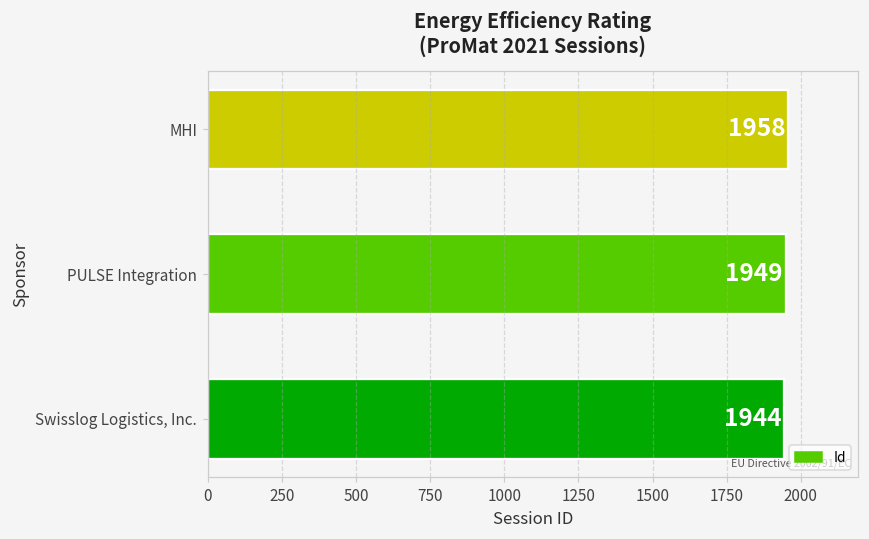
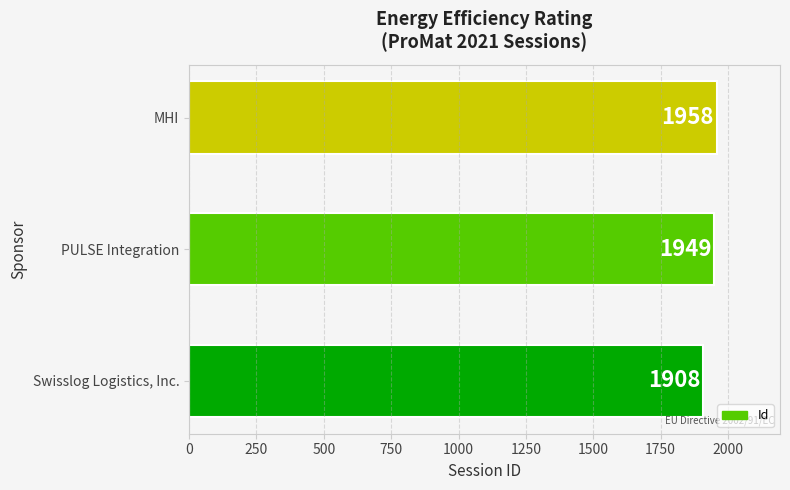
  {
    "MHI": 1958,
    "PULSE Integration": 1949,
-   "Swisslog Logistics, Inc.": 1944
+   "Swisslog Logistics, Inc.": 1908
  }
